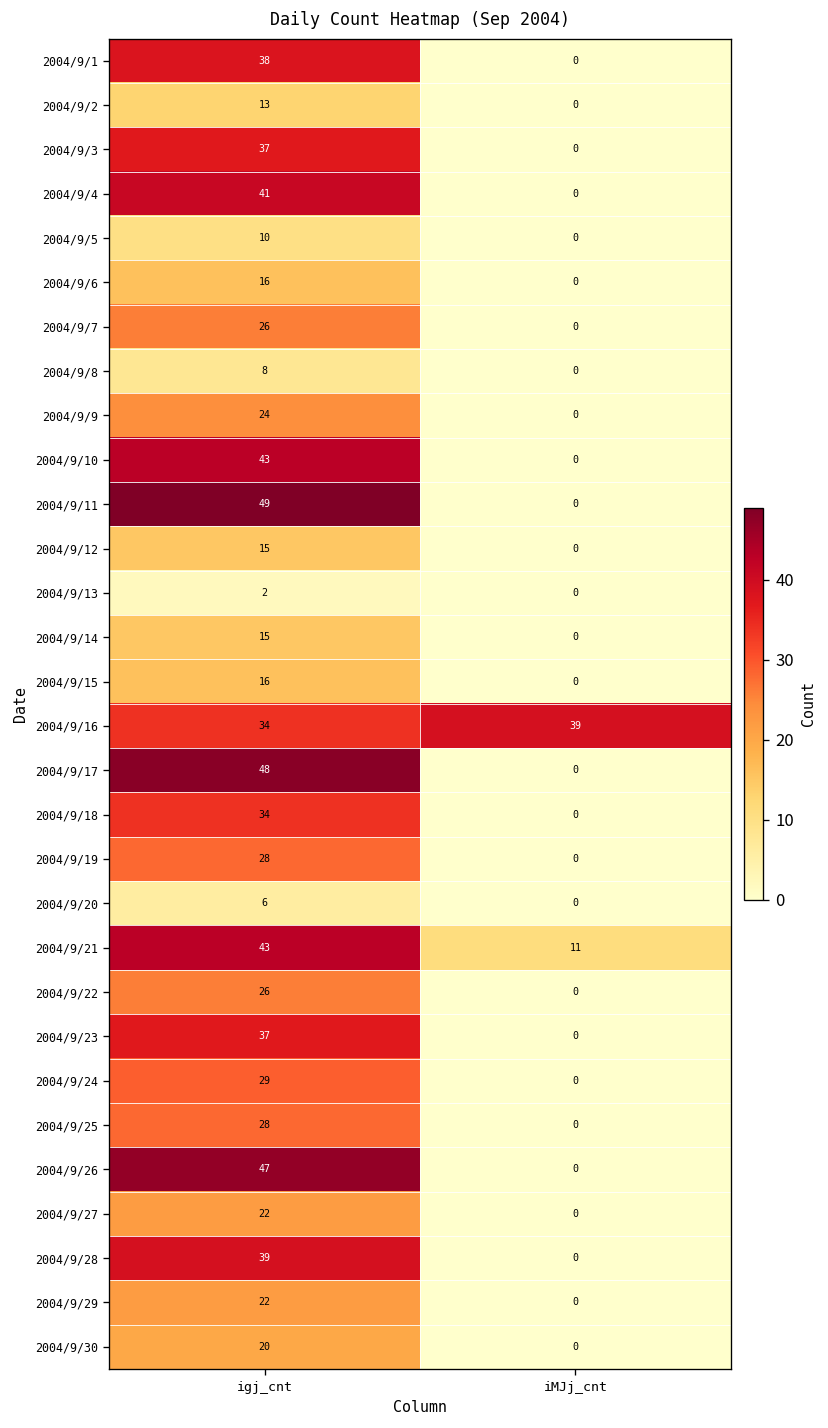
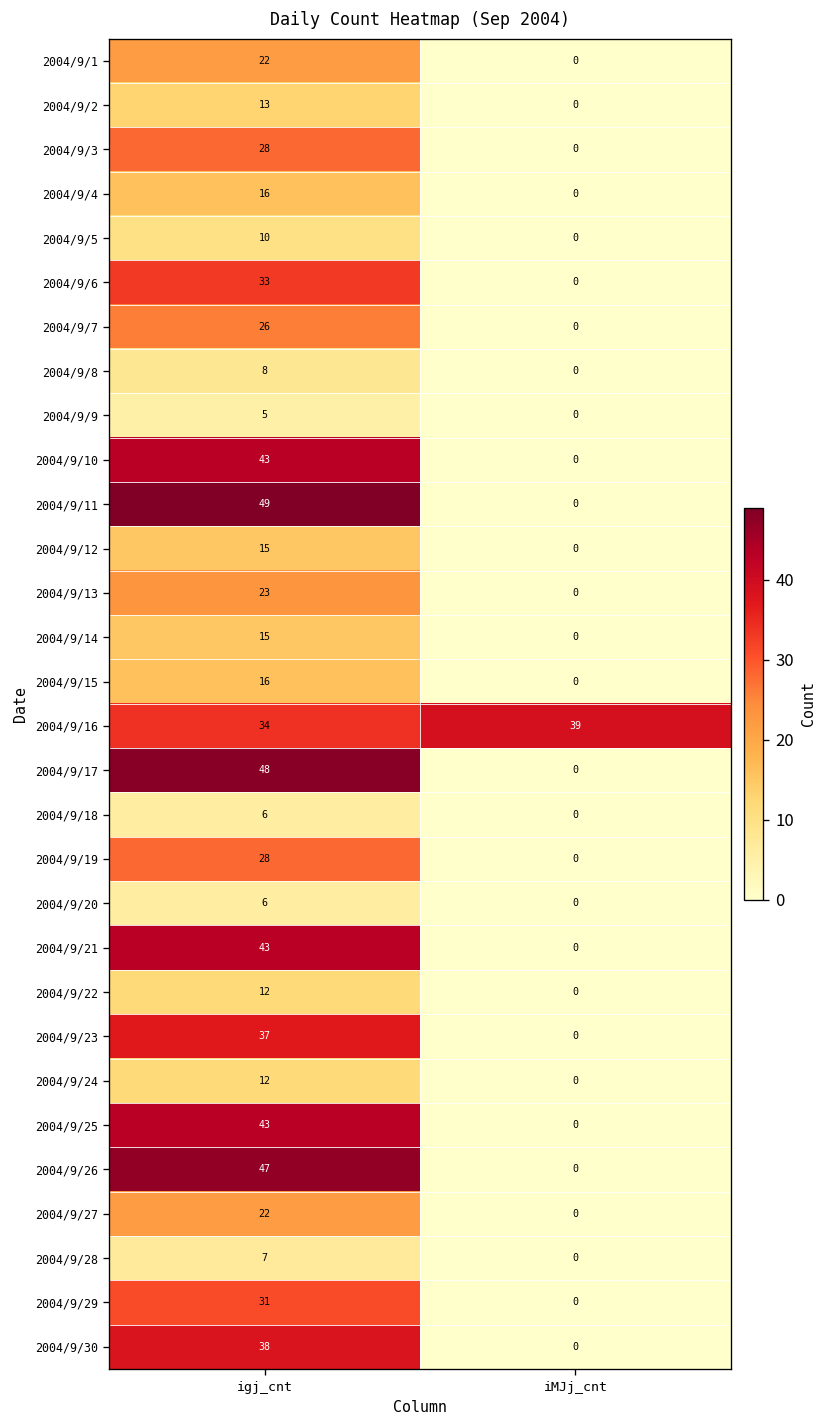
  {
    "2004/9/1": {
-     "igj_cnt": 38,
+     "igj_cnt": 22,
      "iMJj_cnt": 0
    },
    "2004/9/2": {
      "igj_cnt": 13,
      "iMJj_cnt": 0
    },
    "2004/9/3": {
-     "igj_cnt": 37,
+     "igj_cnt": 28,
      "iMJj_cnt": 0
    },
    "2004/9/4": {
-     "igj_cnt": 41,
+     "igj_cnt": 16,
      "iMJj_cnt": 0
    },
    "2004/9/5": {
      "igj_cnt": 10,
      "iMJj_cnt": 0
    },
    "2004/9/6": {
-     "igj_cnt": 16,
+     "igj_cnt": 33,
      "iMJj_cnt": 0
    },
    "2004/9/7": {
      "igj_cnt": 26,
      "iMJj_cnt": 0
    },
    "2004/9/8": {
      "igj_cnt": 8,
      "iMJj_cnt": 0
    },
    "2004/9/9": {
-     "igj_cnt": 24,
+     "igj_cnt": 5,
      "iMJj_cnt": 0
    },
    "2004/9/10": {
      "igj_cnt": 43,
      "iMJj_cnt": 0
    },
    "2004/9/11": {
      "igj_cnt": 49,
      "iMJj_cnt": 0
    },
    "2004/9/12": {
      "igj_cnt": 15,
      "iMJj_cnt": 0
    },
    "2004/9/13": {
-     "igj_cnt": 2,
+     "igj_cnt": 23,
      "iMJj_cnt": 0
    },
    "2004/9/14": {
      "igj_cnt": 15,
      "iMJj_cnt": 0
    },
    "2004/9/15": {
      "igj_cnt": 16,
      "iMJj_cnt": 0
    },
    "2004/9/16": {
      "igj_cnt": 34,
      "iMJj_cnt": 39
    },
    "2004/9/17": {
      "igj_cnt": 48,
      "iMJj_cnt": 0
    },
    "2004/9/18": {
-     "igj_cnt": 34,
+     "igj_cnt": 6,
      "iMJj_cnt": 0
    },
    "2004/9/19": {
      "igj_cnt": 28,
      "iMJj_cnt": 0
    },
    "2004/9/20": {
      "igj_cnt": 6,
      "iMJj_cnt": 0
    },
    "2004/9/21": {
      "igj_cnt": 43,
-     "iMJj_cnt": 11
+     "iMJj_cnt": 0
    },
    "2004/9/22": {
-     "igj_cnt": 26,
+     "igj_cnt": 12,
      "iMJj_cnt": 0
    },
    "2004/9/23": {
      "igj_cnt": 37,
      "iMJj_cnt": 0
    },
    "2004/9/24": {
-     "igj_cnt": 29,
+     "igj_cnt": 12,
      "iMJj_cnt": 0
    },
    "2004/9/25": {
-     "igj_cnt": 28,
+     "igj_cnt": 43,
      "iMJj_cnt": 0
    },
    "2004/9/26": {
      "igj_cnt": 47,
      "iMJj_cnt": 0
    },
    "2004/9/27": {
      "igj_cnt": 22,
      "iMJj_cnt": 0
    },
    "2004/9/28": {
-     "igj_cnt": 39,
+     "igj_cnt": 7,
      "iMJj_cnt": 0
    },
    "2004/9/29": {
-     "igj_cnt": 22,
+     "igj_cnt": 31,
      "iMJj_cnt": 0
    },
    "2004/9/30": {
-     "igj_cnt": 20,
+     "igj_cnt": 38,
      "iMJj_cnt": 0
    }
  }
